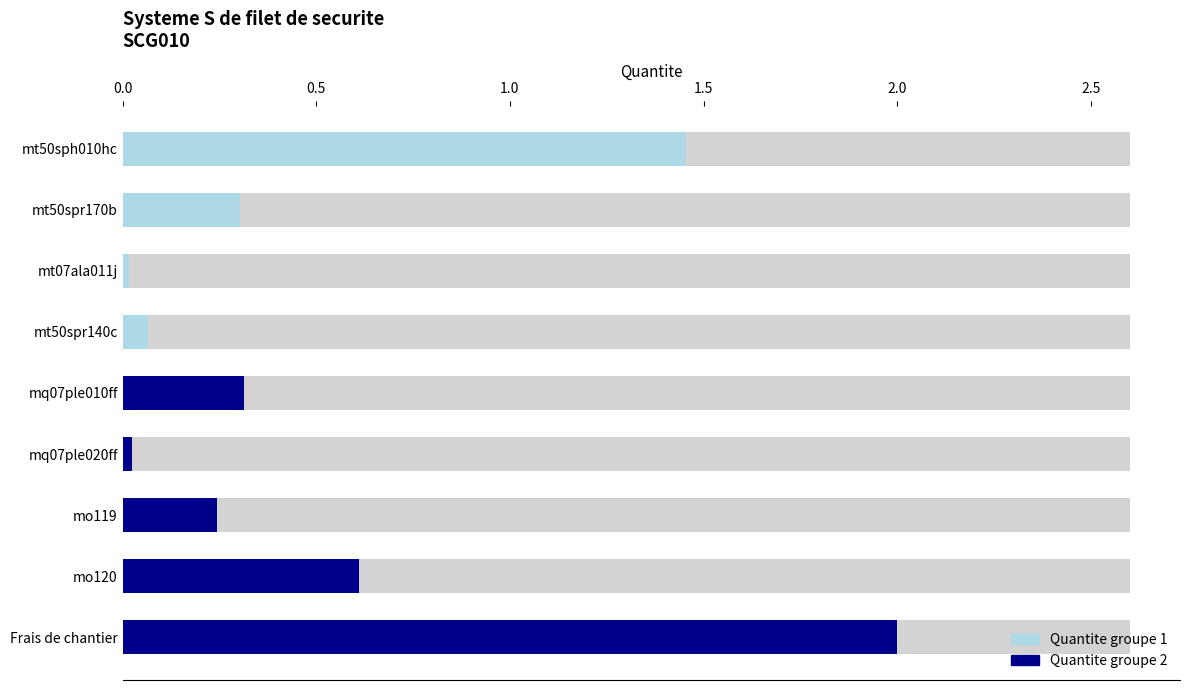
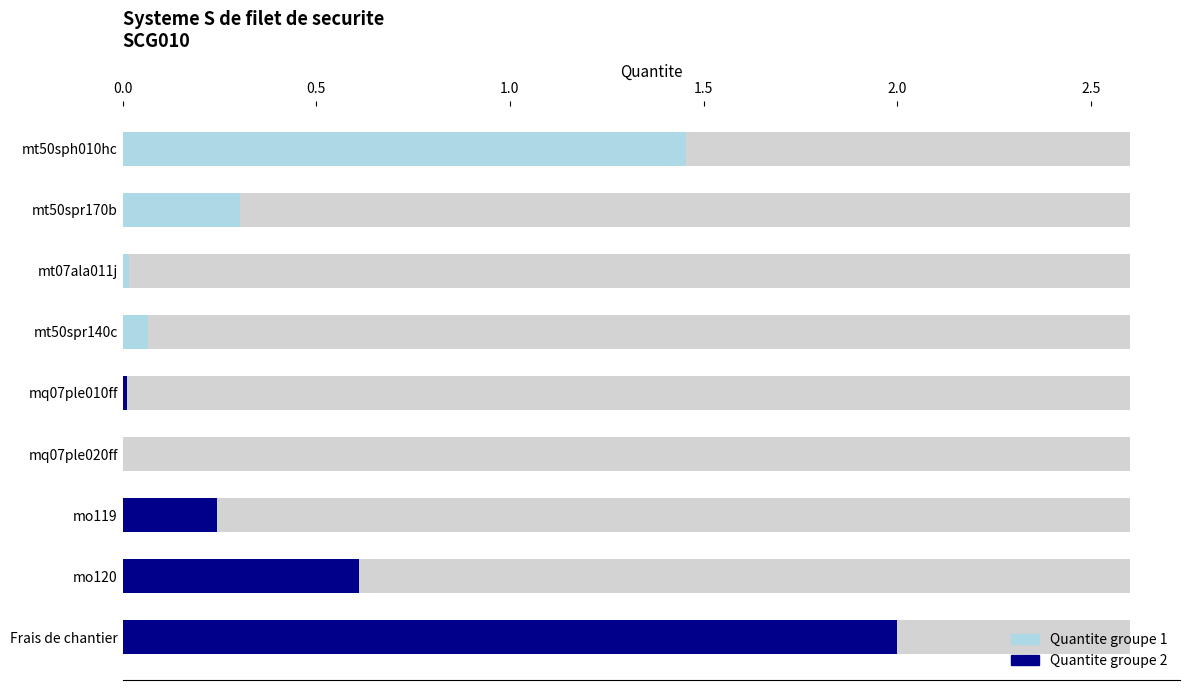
  {
    "Quantite groupe 2": {
-     "mq07ple010ff": 0.31,
-     "mq07ple020ff": 0.02
+     "mq07ple010ff": 0.01,
+     "mq07ple020ff": 0.00
    }
  }
